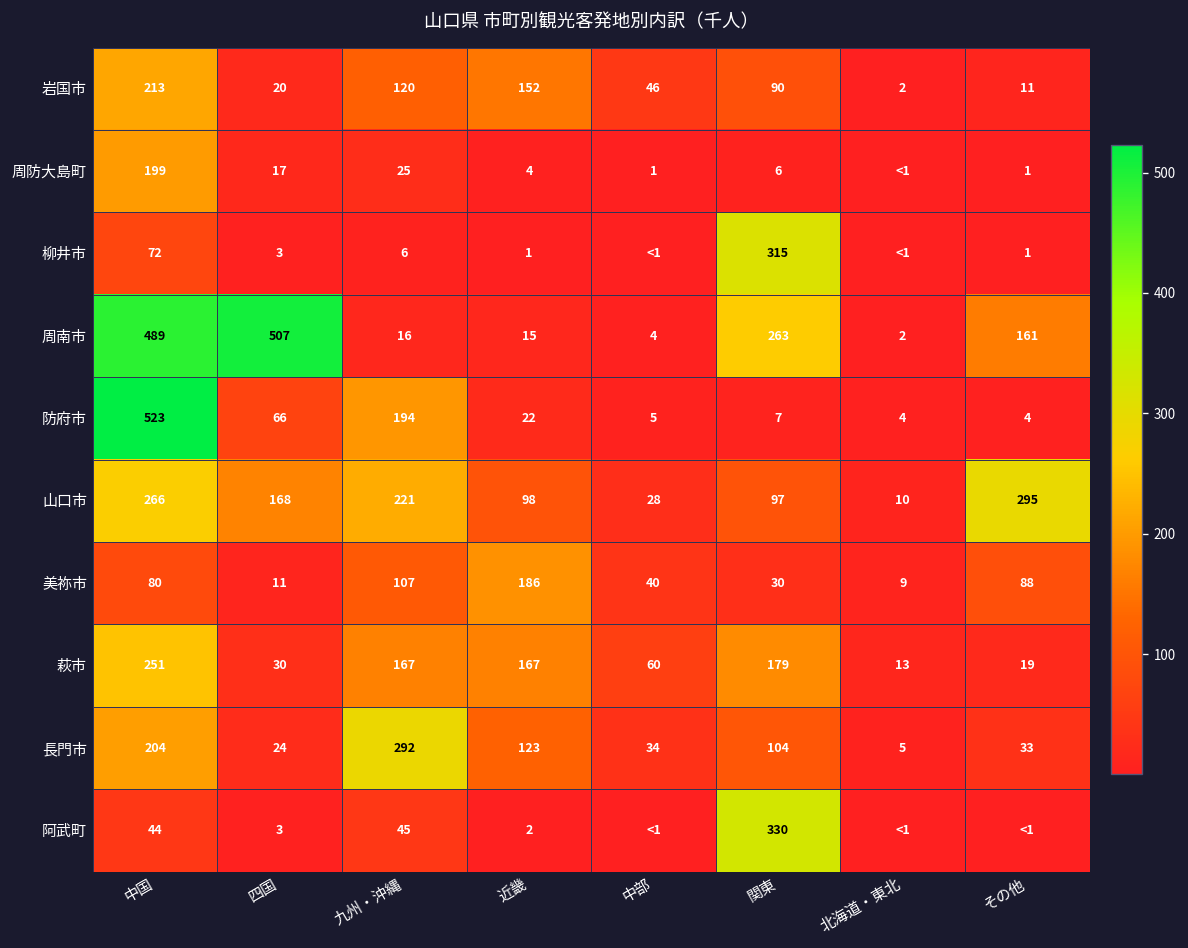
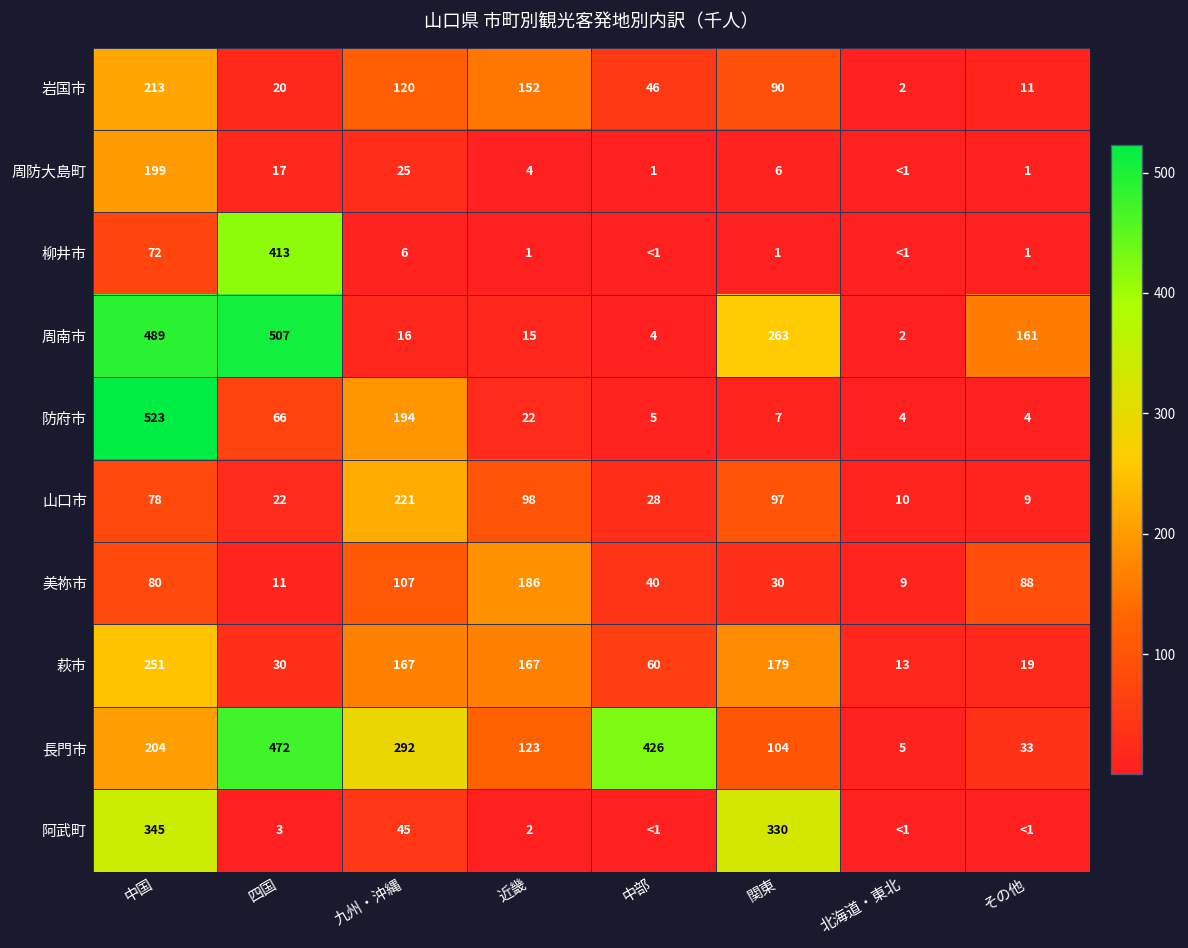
  {
    "岩国市": {
      "中国": 213,
      "四国": 20,
      "九州・沖縄": 120,
      "近畿": 152,
      "中部": 46,
      "関東": 90,
      "北海道・東北": 2,
      "その他": 11
    },
    "周防大島町": {
      "中国": 199,
      "四国": 17,
      "九州・沖縄": 25,
      "近畿": 4,
      "中部": 1,
      "関東": 6,
      "北海道・東北": 1,
      "その他": 1
    },
    "柳井市": {
      "中国": 72,
-     "四国": 3,
+     "四国": 413,
      "九州・沖縄": 6,
      "近畿": 1,
      "中部": 1,
-     "関東": 315,
+     "関東": 1,
      "北海道・東北": 1,
      "その他": 1
    },
    "周南市": {
      "中国": 489,
      "四国": 507,
      "九州・沖縄": 16,
      "近畿": 15,
      "中部": 4,
      "関東": 263,
      "北海道・東北": 2,
      "その他": 161
    },
    "防府市": {
      "中国": 523,
      "四国": 66,
      "九州・沖縄": 194,
      "近畿": 22,
      "中部": 5,
      "関東": 7,
      "北海道・東北": 4,
      "その他": 4
    },
    "山口市": {
-     "中国": 266,
-     "四国": 168,
+     "中国": 78,
+     "四国": 22,
      "九州・沖縄": 221,
      "近畿": 98,
      "中部": 28,
      "関東": 97,
      "北海道・東北": 10,
-     "その他": 295
+     "その他": 9
    },
    "美祢市": {
      "中国": 80,
      "四国": 11,
      "九州・沖縄": 107,
      "近畿": 186,
      "中部": 40,
      "関東": 30,
      "北海道・東北": 9,
      "その他": 88
    },
    "萩市": {
      "中国": 251,
      "四国": 30,
      "九州・沖縄": 167,
      "近畿": 167,
      "中部": 60,
      "関東": 179,
      "北海道・東北": 13,
      "その他": 19
    },
    "長門市": {
      "中国": 204,
-     "四国": 24,
+     "四国": 472,
      "九州・沖縄": 292,
      "近畿": 123,
-     "中部": 34,
+     "中部": 426,
      "関東": 104,
      "北海道・東北": 5,
      "その他": 33
    },
    "阿武町": {
-     "中国": 44,
+     "中国": 345,
      "四国": 3,
      "九州・沖縄": 45,
      "近畿": 2,
      "中部": 1,
      "関東": 330,
      "北海道・東北": 1,
      "その他": 1
    }
  }
